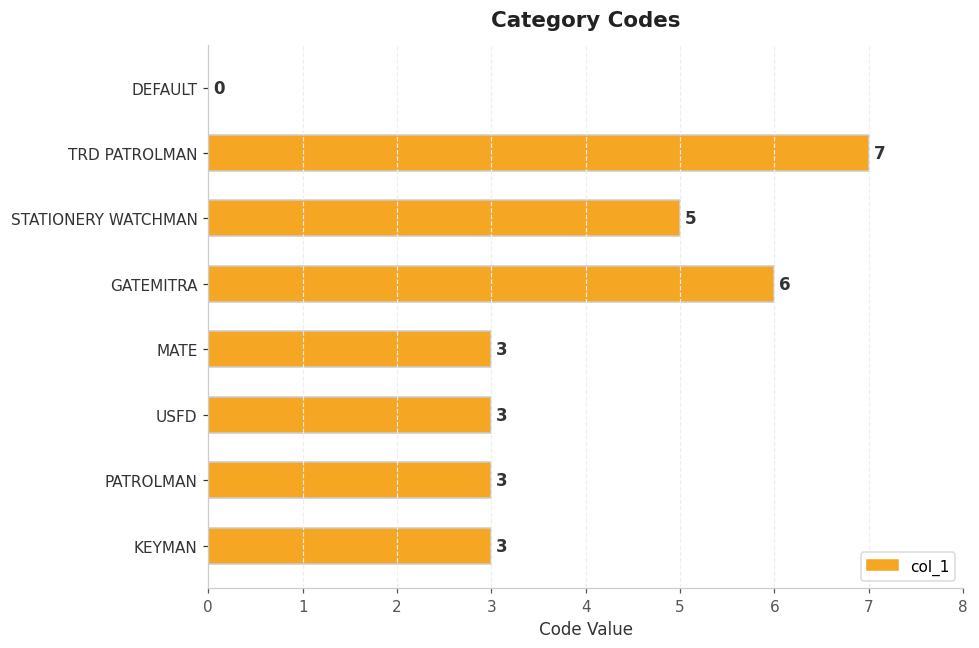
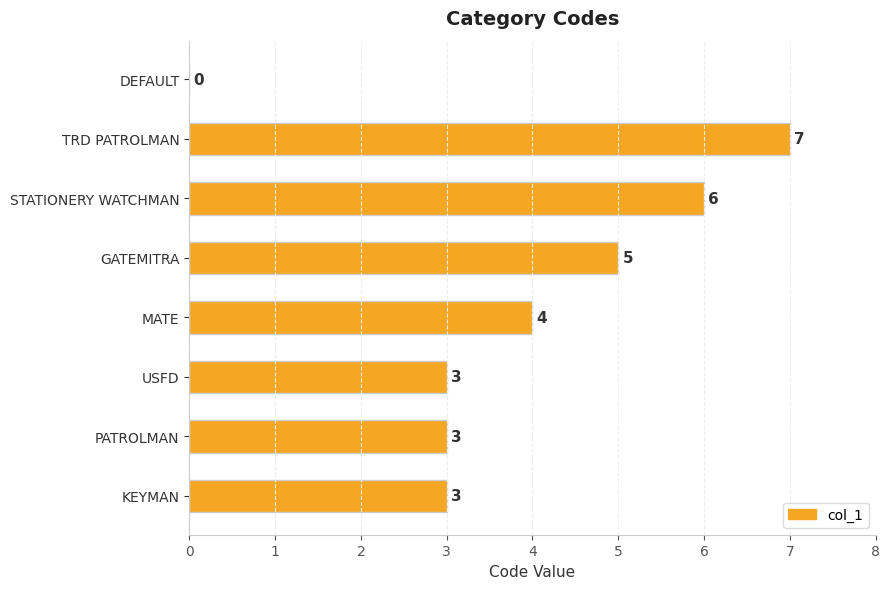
  {
    "DEFAULT": 0,
    "TRD PATROLMAN": 7,
-   "STATIONERY WATCHMAN": 5,
-   "GATEMITRA": 6,
-   "MATE": 3,
+   "STATIONERY WATCHMAN": 6,
+   "GATEMITRA": 5,
+   "MATE": 4,
    "USFD": 3,
    "PATROLMAN": 3,
    "KEYMAN": 3
  }
